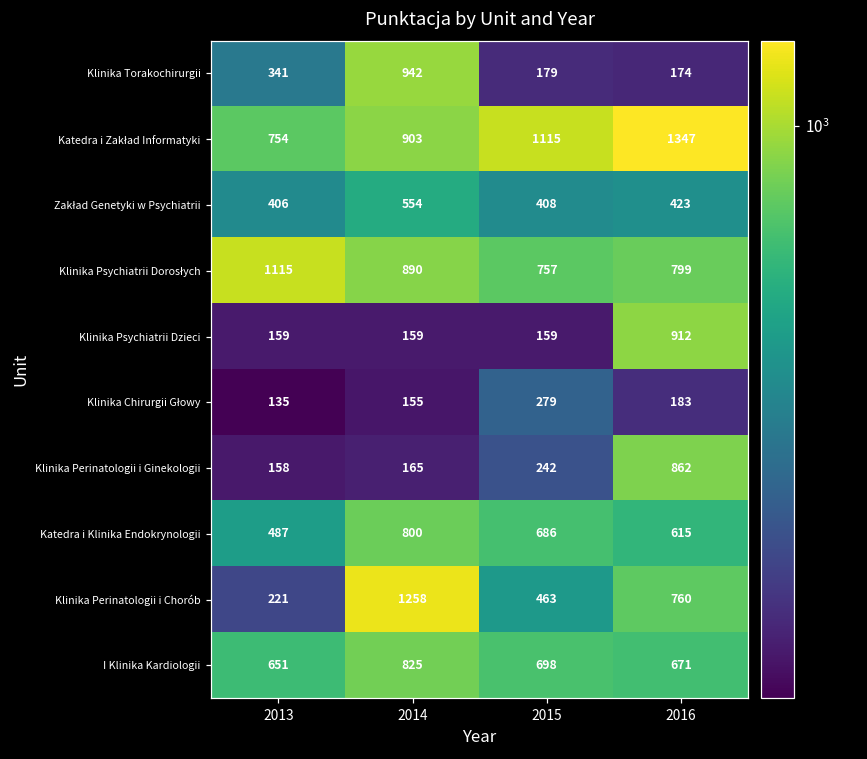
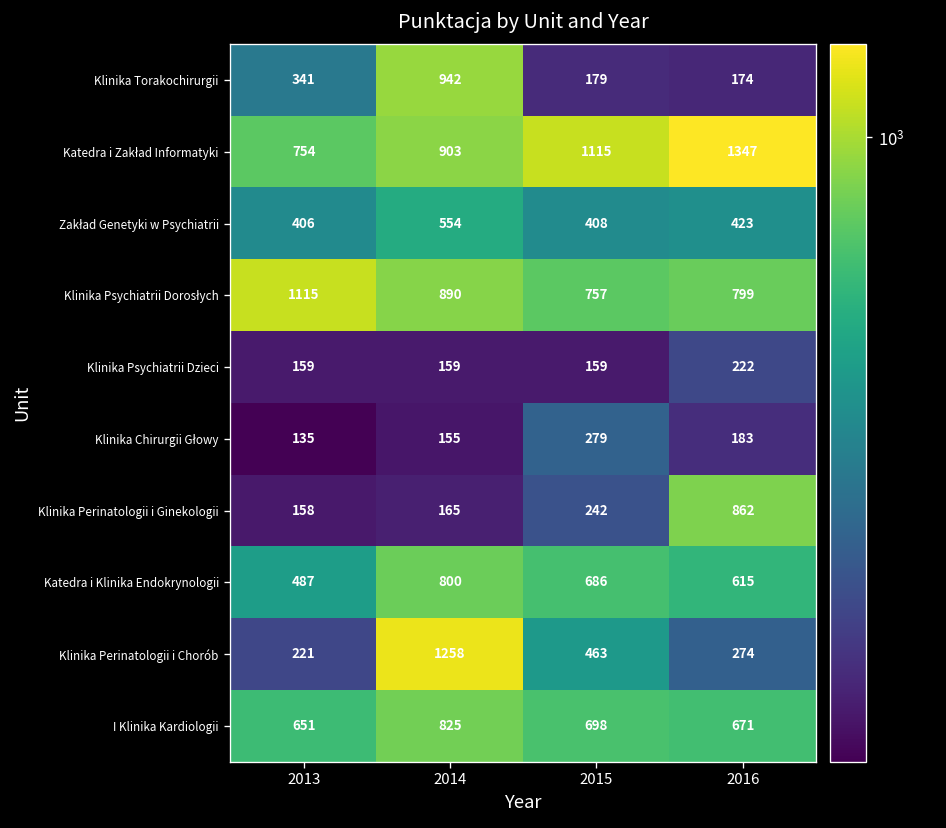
  {
    "Klinika Torakochirurgii": {
      "2013": 341,
      "2014": 942,
      "2015": 179,
      "2016": 174
    },
    "Katedra i Zakład Informatyki": {
      "2013": 754,
      "2014": 903,
      "2015": 1115,
      "2016": 1347
    },
    "Zakład Genetyki w Psychiatrii": {
      "2013": 406,
      "2014": 554,
      "2015": 408,
      "2016": 423
    },
    "Klinika Psychiatrii Dorosłych": {
      "2013": 1115,
      "2014": 890,
      "2015": 757,
      "2016": 799
    },
    "Klinika Psychiatrii Dzieci": {
      "2013": 159,
      "2014": 159,
      "2015": 159,
-     "2016": 912
+     "2016": 222
    },
    "Klinika Chirurgii Głowy": {
      "2013": 135,
      "2014": 155,
      "2015": 279,
      "2016": 183
    },
    "Klinika Perinatologii i Ginekologii": {
      "2013": 158,
      "2014": 165,
      "2015": 242,
      "2016": 862
    },
    "Katedra i Klinika Endokrynologii": {
      "2013": 487,
      "2014": 800,
      "2015": 686,
      "2016": 615
    },
    "Klinika Perinatologii i Chorób": {
      "2013": 221,
      "2014": 1258,
      "2015": 463,
-     "2016": 760
+     "2016": 274
    },
    "I Klinika Kardiologii": {
      "2013": 651,
      "2014": 825,
      "2015": 698,
      "2016": 671
    }
  }
